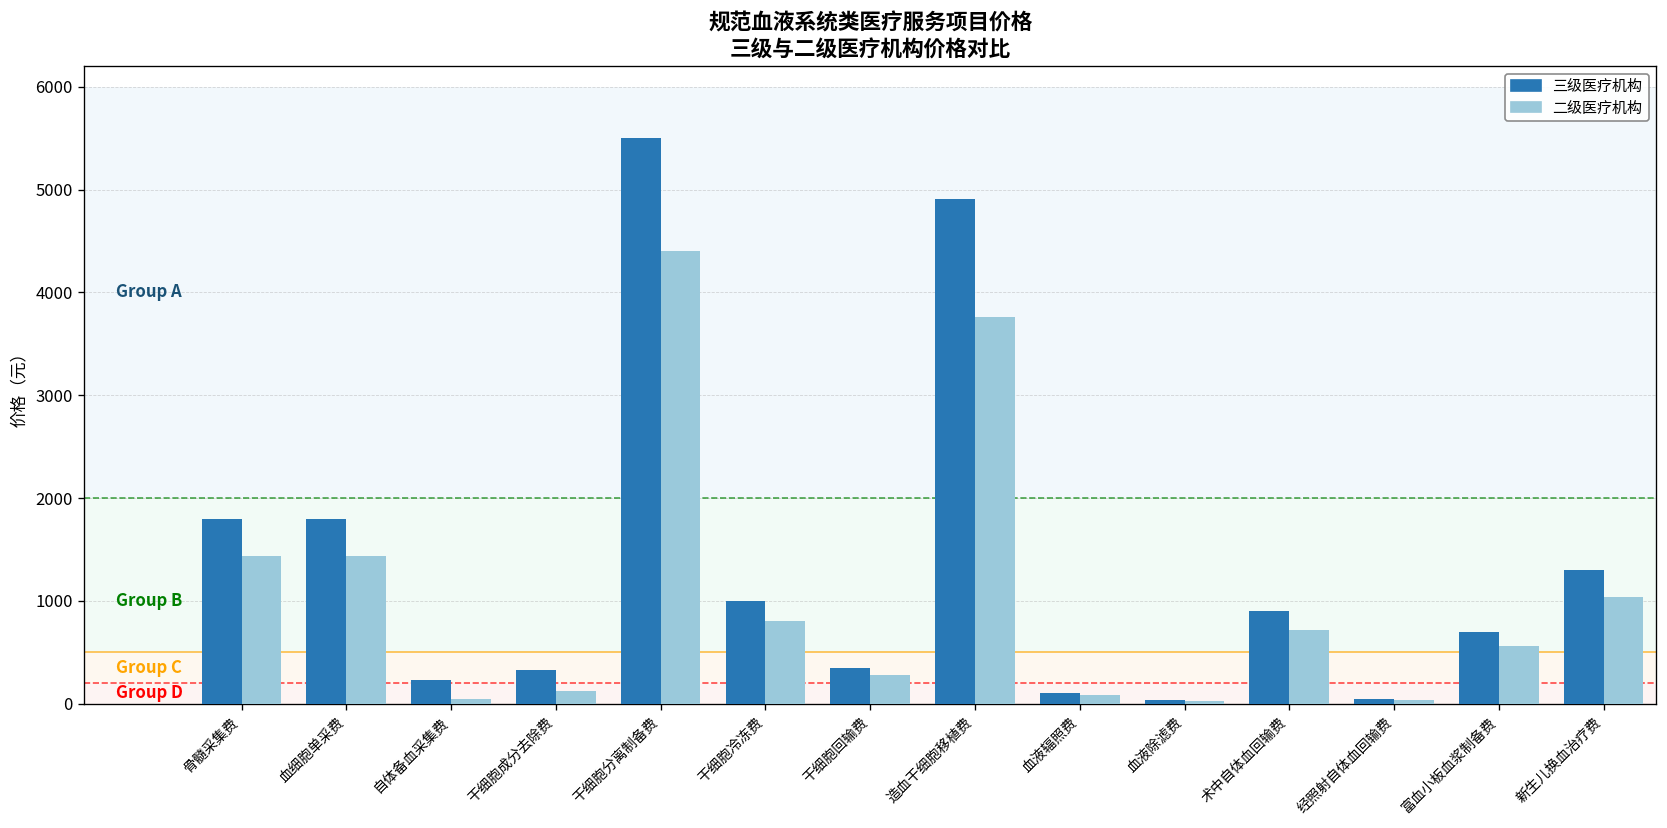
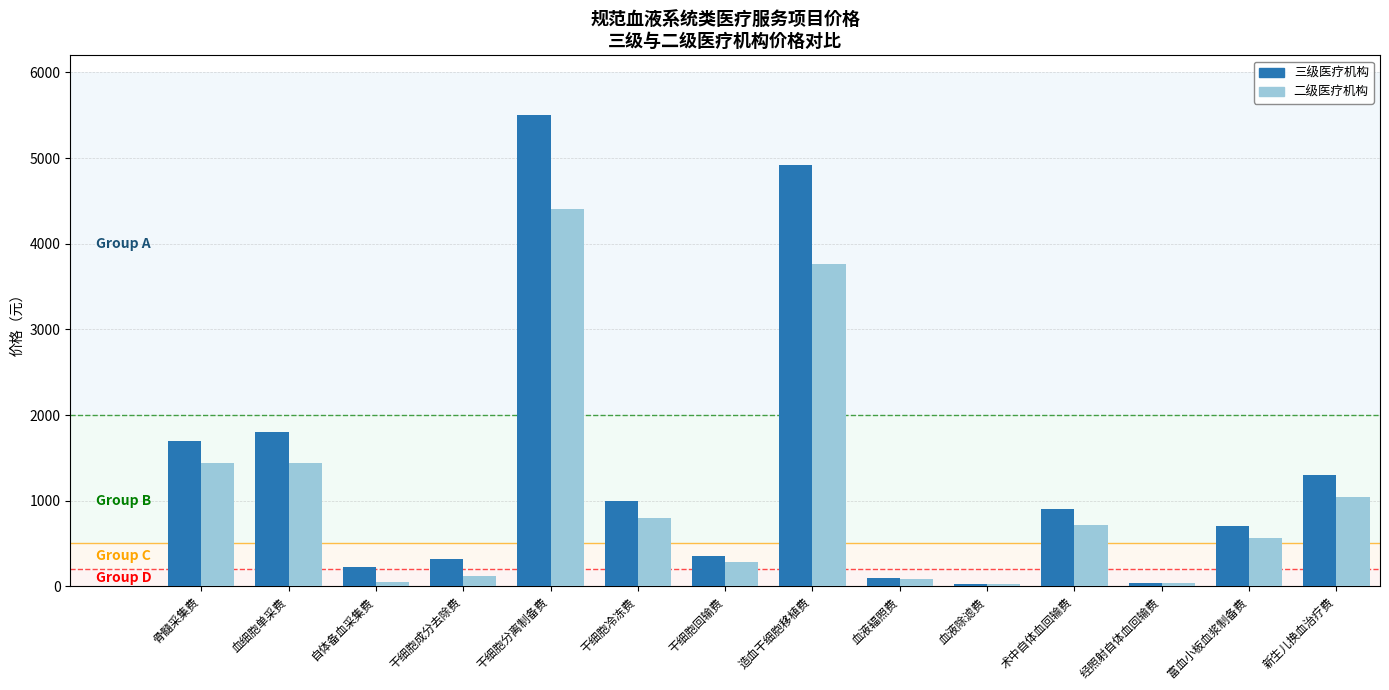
  {
    "三级医疗机构": {
-     "骨髓采集费": 1800,
+     "骨髓采集费": 1700,
      "血细胞单采费": 1800,
      "自体备血采集费": 200,
      "干细胞成分去除费": 300,
      "干细胞分离制备费": 5500,
      "干细胞冷冻费": 1000,
      "干细胞回输费": 400,
      "造血干细胞移植费": 4900,
      "血液辐照费": 100,
      "血液除滤费": 0,
      "术中自体血回输费": 900,
      "经照射自体血回输费": 0,
      "富血小板血浆制备费": 700,
      "新生儿换血治疗费": 1300
    },
    "二级医疗机构": {
      "骨髓采集费": 1400,
      "血细胞单采费": 1400,
      "自体备血采集费": 0,
      "干细胞成分去除费": 100,
      "干细胞分离制备费": 4400,
      "干细胞冷冻费": 800,
      "干细胞回输费": 300,
      "造血干细胞移植费": 3800,
      "血液辐照费": 100,
      "术中自体血回输费": 700,
      "经照射自体血回输费": 0,
      "富血小板血浆制备费": 600,
      "新生儿换血治疗费": 1000
    }
  }
